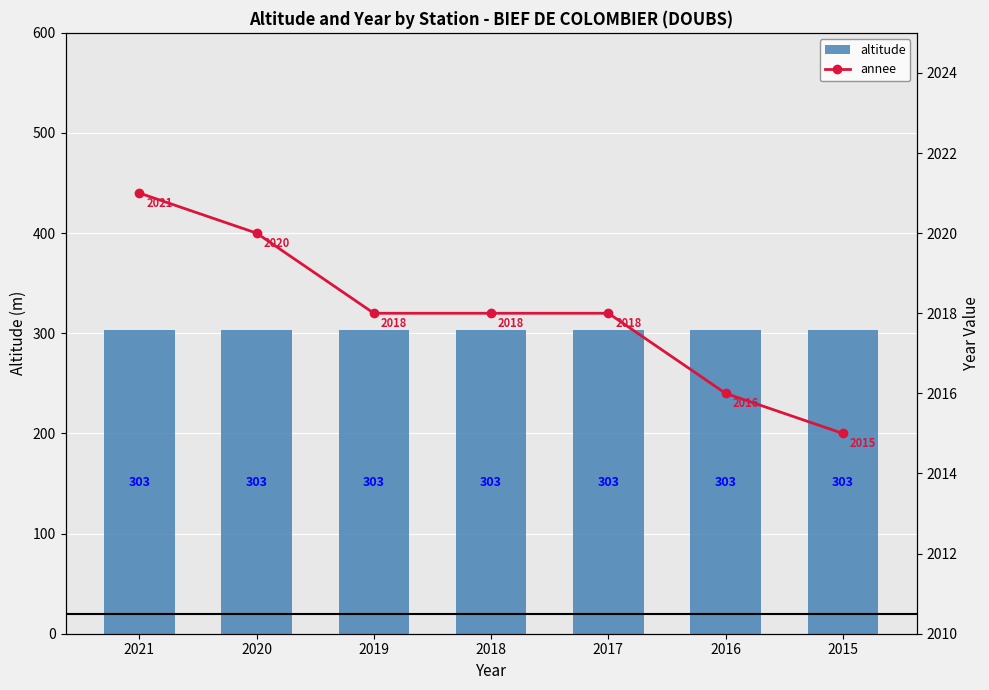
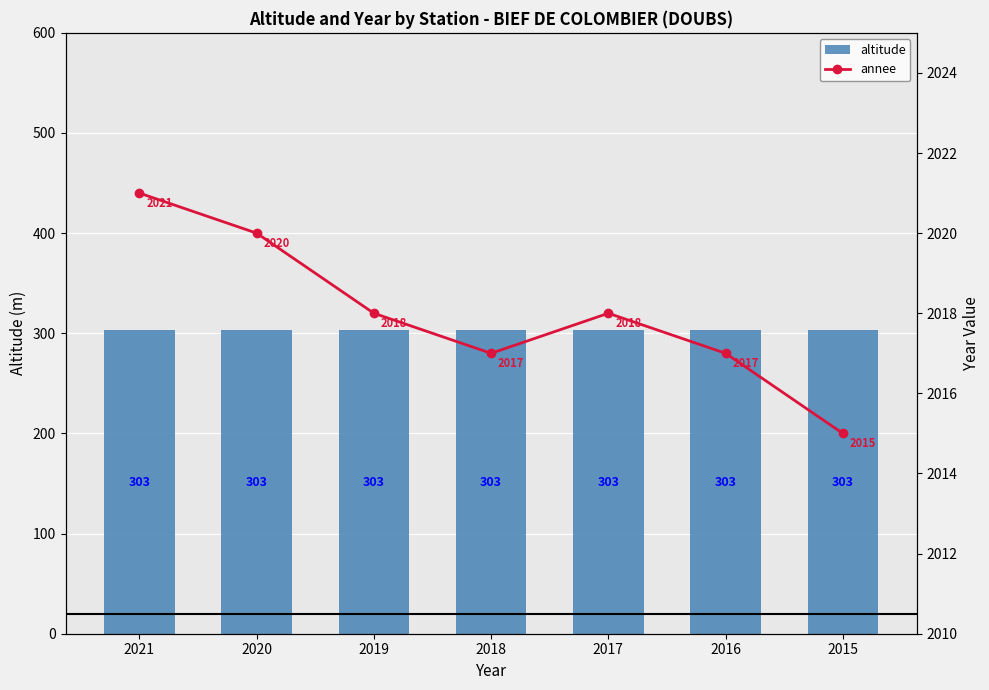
  {
    "altitude": {
      "2021": 303,
      "2020": 303,
      "2019": 303,
      "2018": 303,
      "2017": 303,
      "2016": 303,
      "2015": 303
    },
    "annee": {
      "2021": 2021,
      "2020": 2020,
      "2019": 2018,
-     "2018": 2018,
+     "2018": 2017,
      "2017": 2018,
-     "2016": 2016,
+     "2016": 2017,
      "2015": 2015
    }
  }
